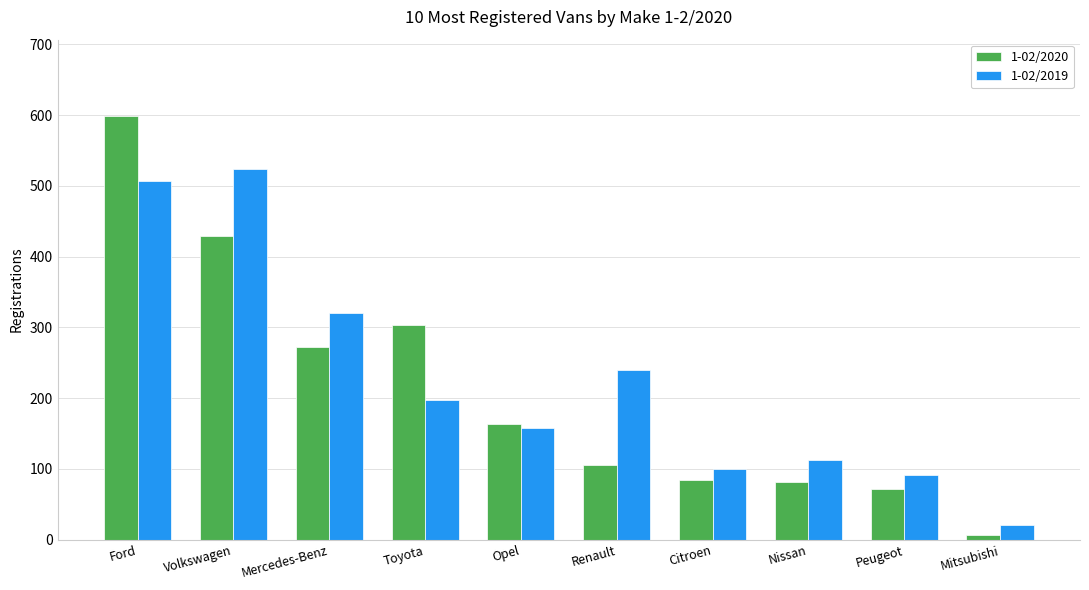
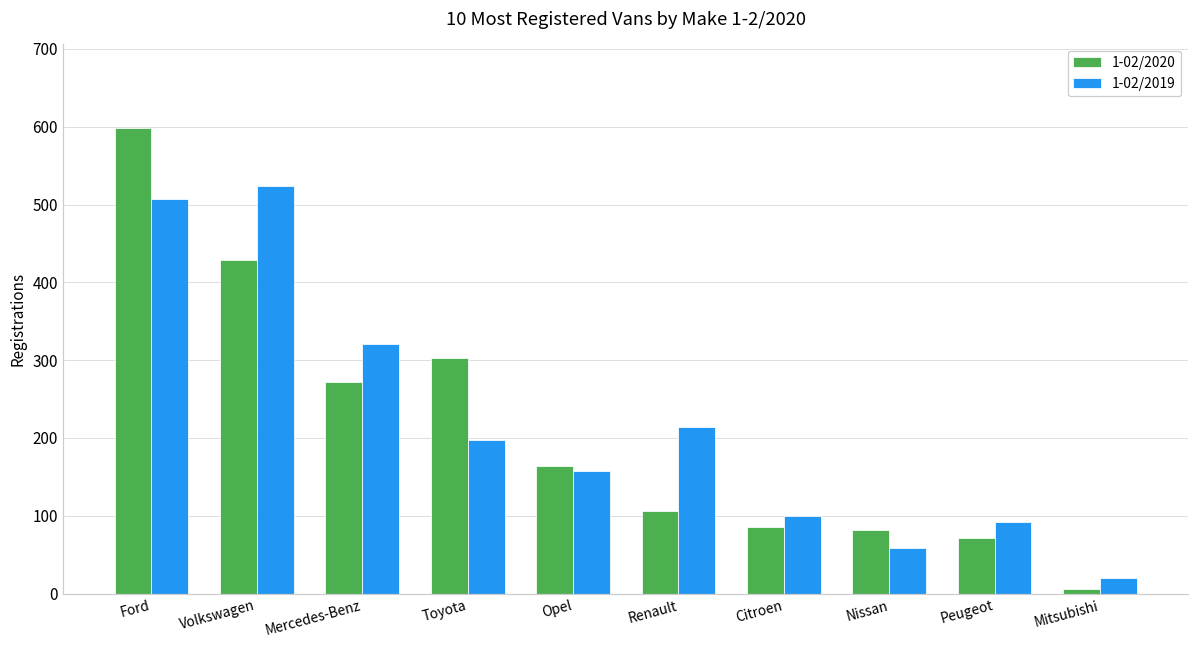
  {
    "1-02/2020": {
      "Ford": 600,
      "Volkswagen": 430,
      "Mercedes-Benz": 270,
      "Toyota": 300,
      "Opel": 160,
      "Renault": 110,
      "Citroen": 90,
      "Nissan": 80,
      "Peugeot": 70,
      "Mitsubishi": 10
    },
    "1-02/2019": {
      "Ford": 510,
      "Volkswagen": 520,
      "Mercedes-Benz": 320,
      "Toyota": 200,
      "Opel": 160,
-     "Renault": 240,
+     "Renault": 210,
      "Citroen": 100,
-     "Nissan": 110,
+     "Nissan": 60,
      "Peugeot": 90,
      "Mitsubishi": 20
    }
  }
